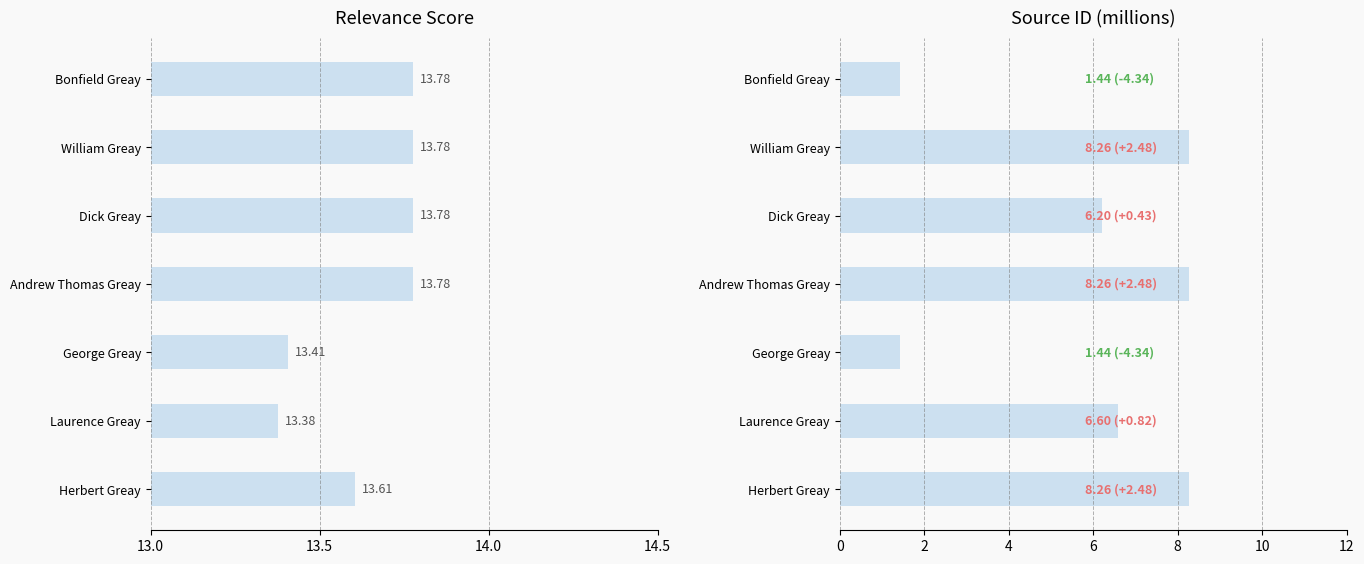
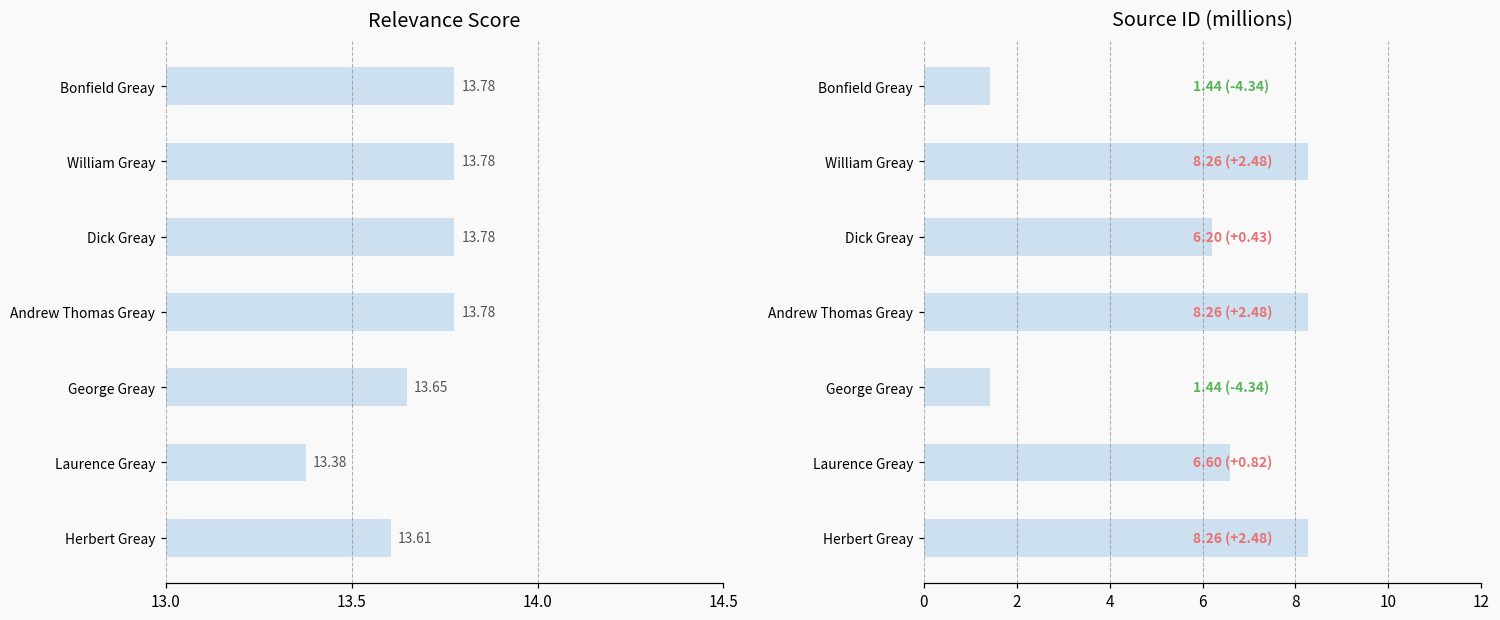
  {
    "Relevance Score": {
      "Bonfield Greay": 13.78,
      "William Greay": 13.78,
      "Dick Greay": 13.78,
      "Andrew Thomas Greay": 13.78,
-     "George Greay": 13.41,
+     "George Greay": 13.65,
      "Laurence Greay": 13.38,
      "Herbert Greay": 13.61
    },
    "Source ID (millions)": {
      "William Greay": 8.26,
      "Dick Greay": 6.20,
      "Andrew Thomas Greay": 8.26,
      "Laurence Greay": 6.60,
      "Herbert Greay": 8.26
    }
  }
